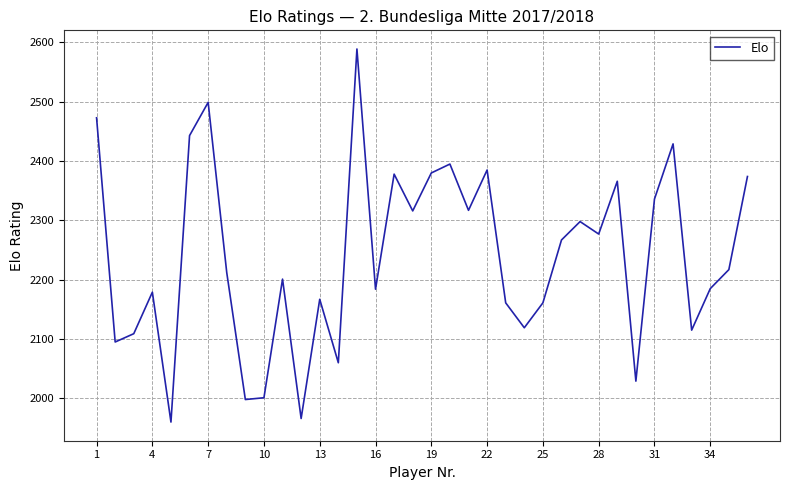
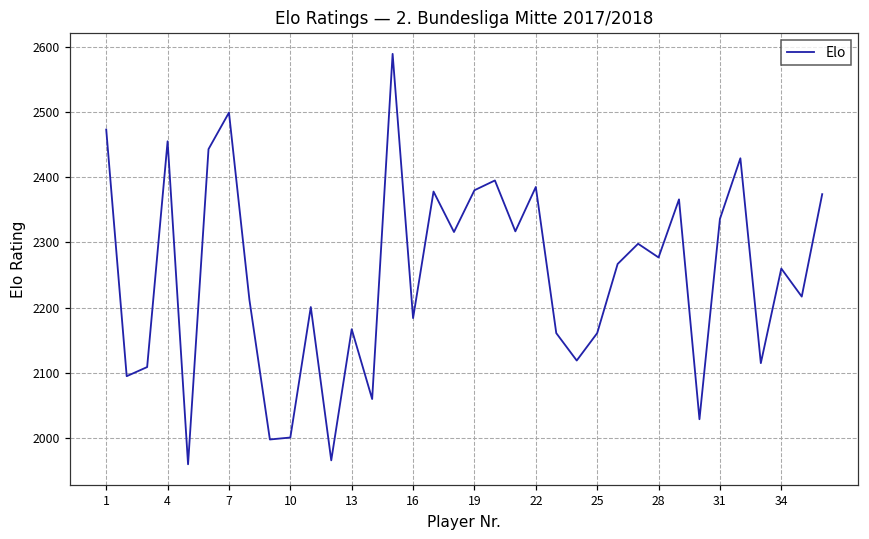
  {
    "1": 2470,
-   "4": 2180,
+   "4": 2460,
    "7": 2500,
    "10": 2000,
    "13": 2170,
    "16": 2180,
    "19": 2380,
    "22": 2390,
    "25": 2160,
    "28": 2280,
    "31": 2340,
-   "34": 2190
+   "34": 2260
  }
